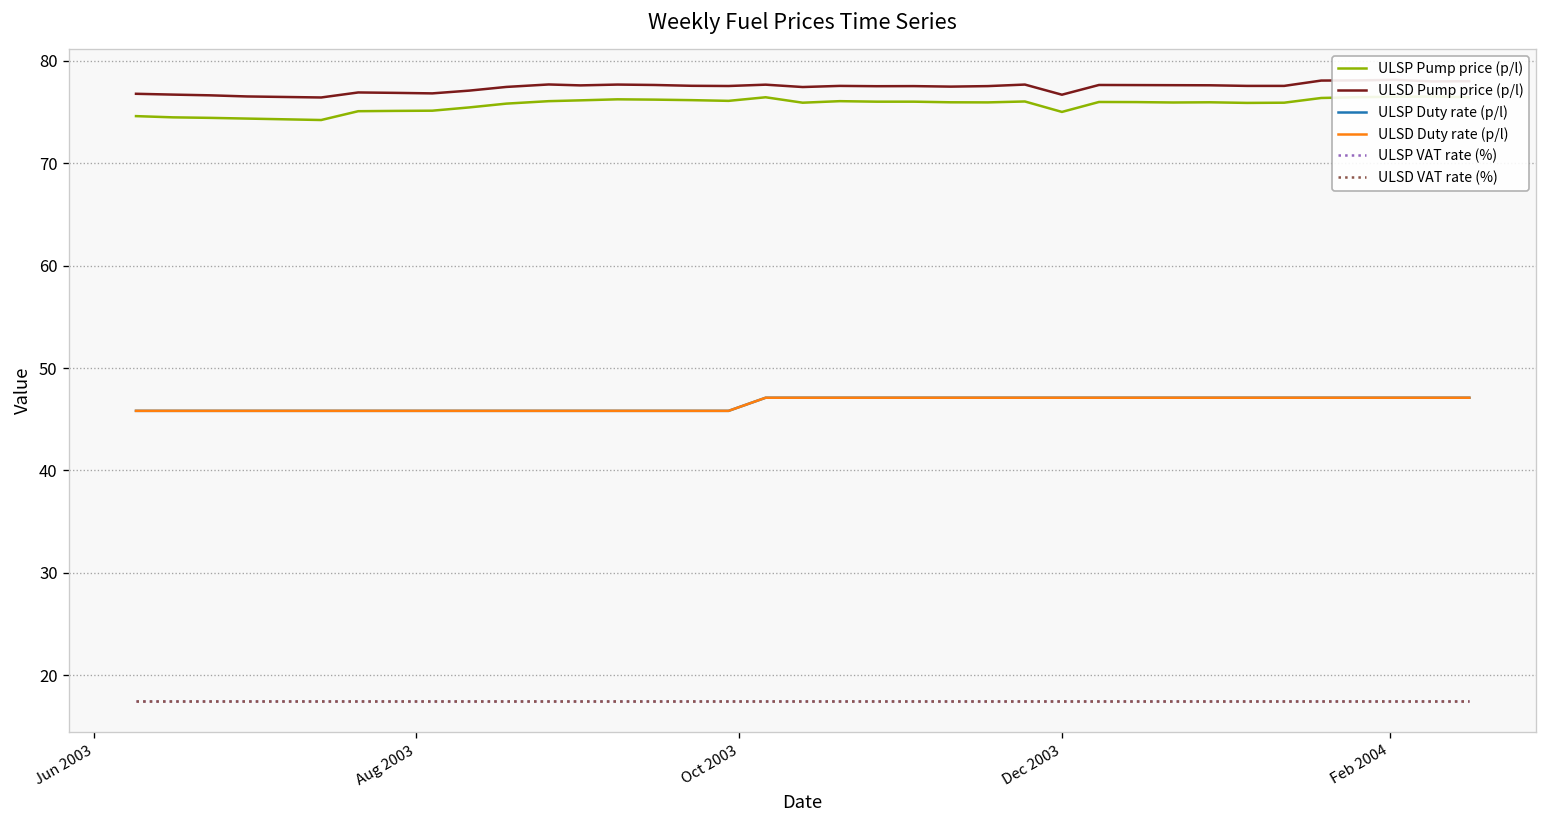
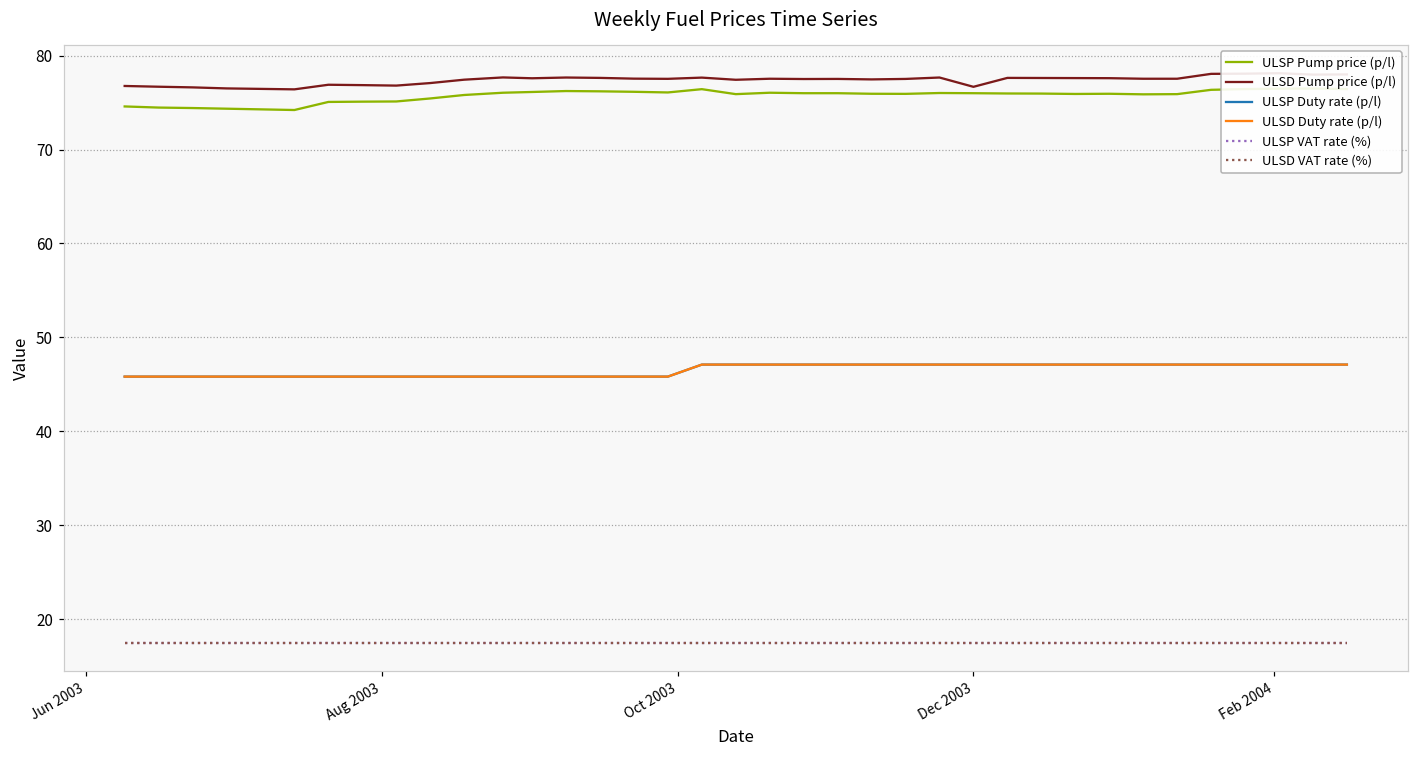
  {
    "ULSP Pump price (p/l)": {
-     "Dec 2003": 75
+     "Dec 2003": 76
    },
    "ULSD Pump price (p/l)": {
      "Dec 2003": 77
    },
    "ULSD Duty rate (p/l)": {
      "Dec 2003": 47
    },
    "ULSD VAT rate (%)": {
      "Dec 2003": 18
    }
  }
